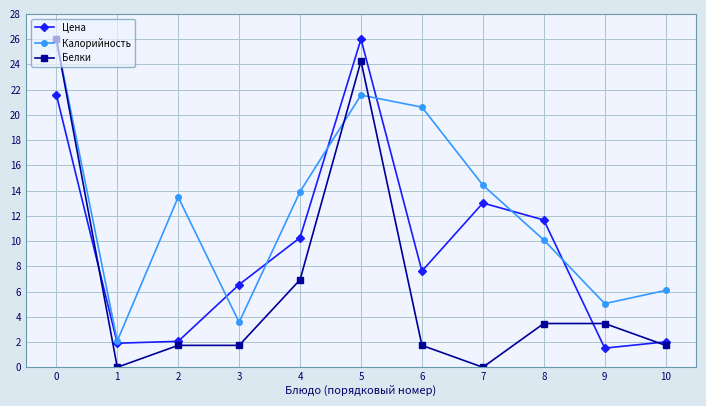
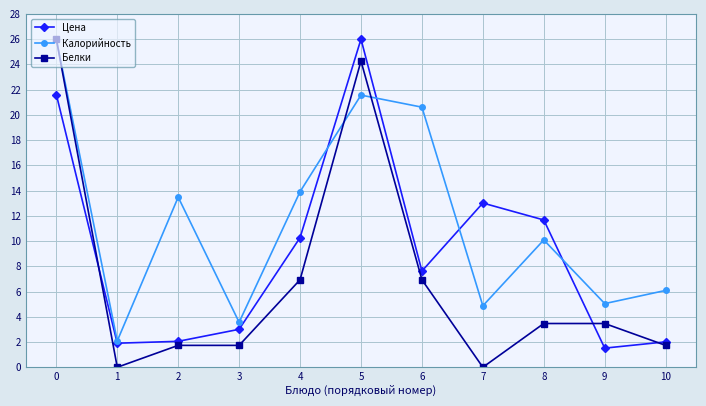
  {
    "Цена": {
      "0": 21.6,
      "2": 2.1,
-     "3": 6.6,
+     "3": 3.0,
      "4": 10.3,
      "5": 26.0,
      "6": 7.6,
      "7": 13.0,
      "8": 11.7,
      "9": 1.5,
      "10": 2.0
    },
    "Калорийность": {
      "2": 13.5,
      "3": 3.6,
      "4": 13.9,
      "5": 21.6,
      "6": 20.6,
-     "7": 14.4,
+     "7": 4.9,
      "8": 10.1,
      "9": 5.0,
      "10": 6.1
    },
    "Белки": {
      "1": 0.0,
      "2": 1.7,
      "3": 1.7,
      "4": 6.9,
      "5": 24.3,
-     "6": 1.7,
+     "6": 6.9,
      "7": 0.0,
      "8": 3.5,
      "9": 3.5,
      "10": 1.7
    }
  }
